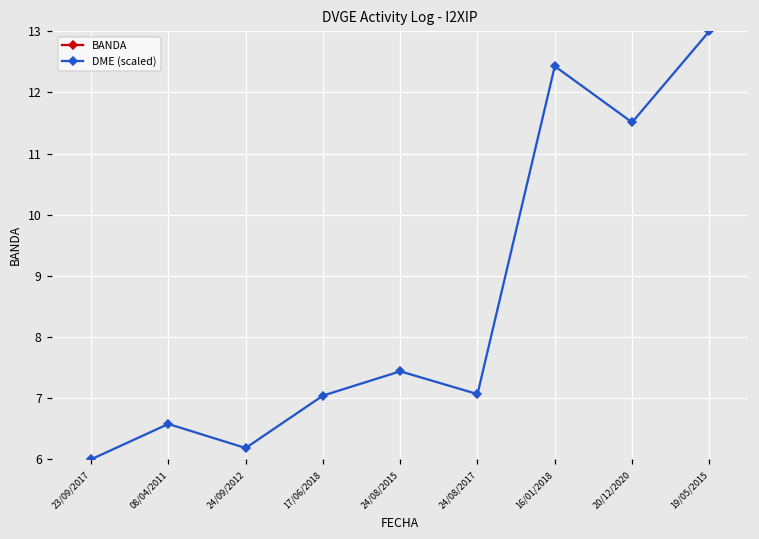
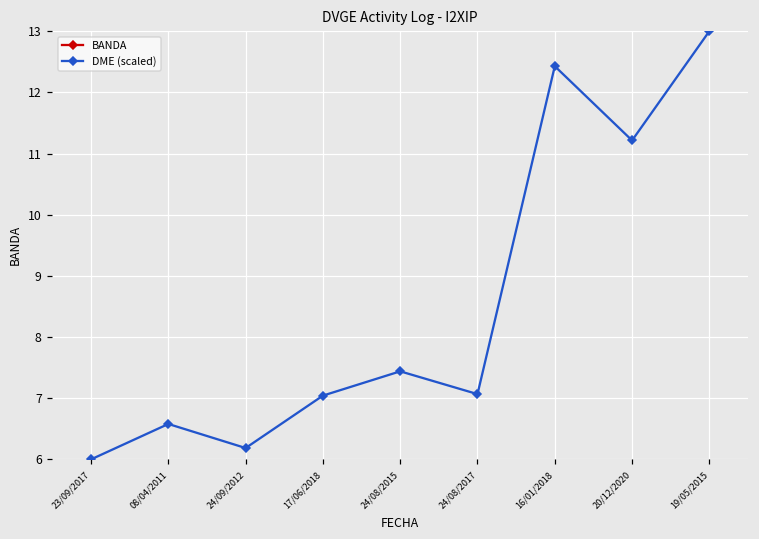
  {
    "DME (scaled)": {
      "23/09/2017": 6.0,
      "08/04/2011": 6.6,
      "24/09/2012": 6.2,
      "17/06/2018": 7.0,
      "24/08/2015": 7.4,
      "24/08/2017": 7.1,
      "16/01/2018": 12.4,
-     "20/12/2020": 11.5,
+     "20/12/2020": 11.2,
      "19/05/2015": 13.0
    }
  }
